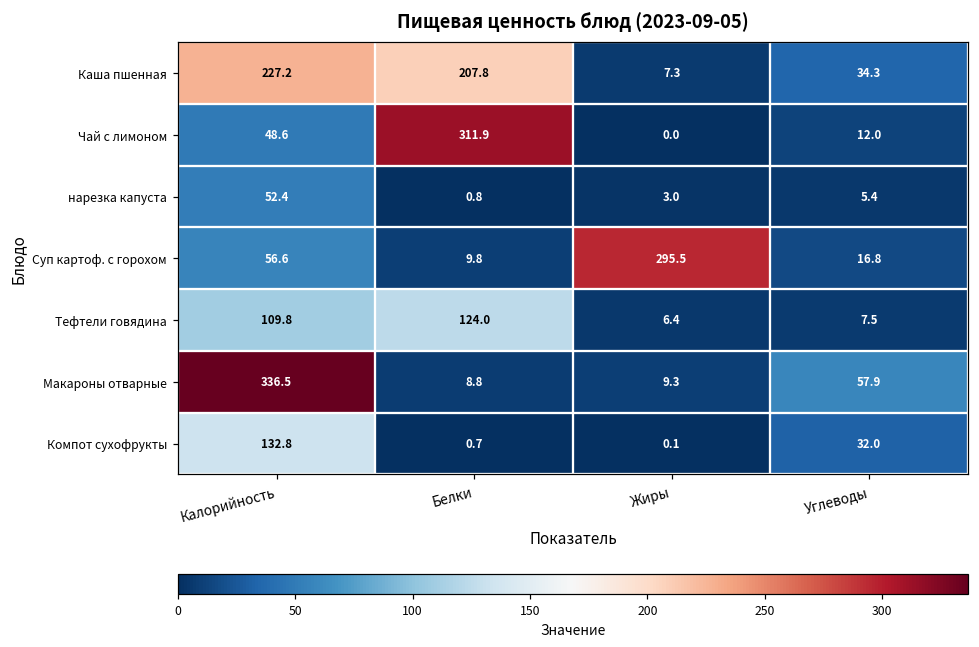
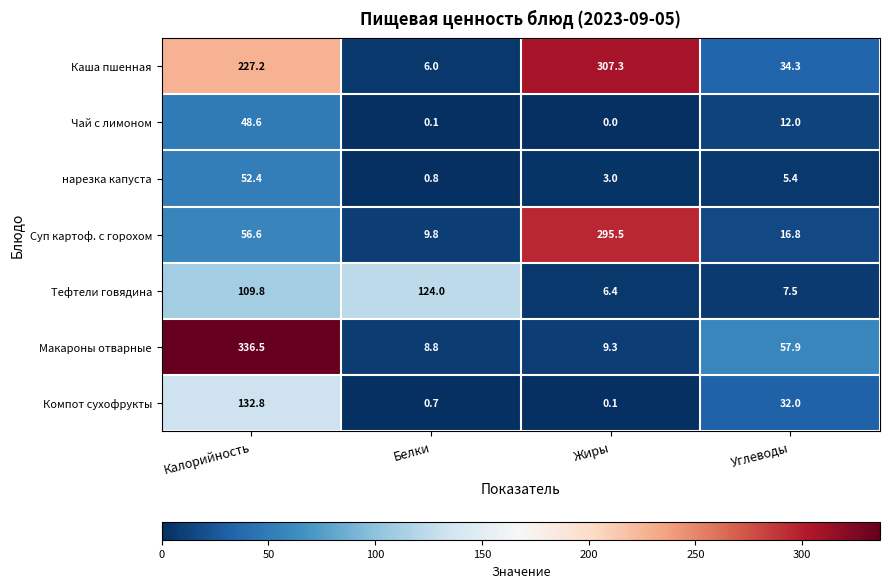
  {
    "Каша пшенная": {
      "Калорийность": 227.2,
-     "Белки": 207.8,
-     "Жиры": 7.3,
+     "Белки": 6.0,
+     "Жиры": 307.3,
      "Углеводы": 34.3
    },
    "Чай с лимоном": {
      "Калорийность": 48.6,
-     "Белки": 311.9,
+     "Белки": 0.1,
      "Жиры": 0.0,
      "Углеводы": 12.0
    },
    "нарезка капуста": {
      "Калорийность": 52.4,
      "Белки": 0.8,
      "Жиры": 3.0,
      "Углеводы": 5.4
    },
    "Суп картоф. с горохом": {
      "Калорийность": 56.6,
      "Белки": 9.8,
      "Жиры": 295.5,
      "Углеводы": 16.8
    },
    "Тефтели говядина": {
      "Калорийность": 109.8,
      "Белки": 124.0,
      "Жиры": 6.4,
      "Углеводы": 7.5
    },
    "Макароны отварные": {
      "Калорийность": 336.5,
      "Белки": 8.8,
      "Жиры": 9.3,
      "Углеводы": 57.9
    },
    "Компот сухофрукты": {
      "Калорийность": 132.8,
      "Белки": 0.7,
      "Жиры": 0.1,
      "Углеводы": 32.0
    }
  }
